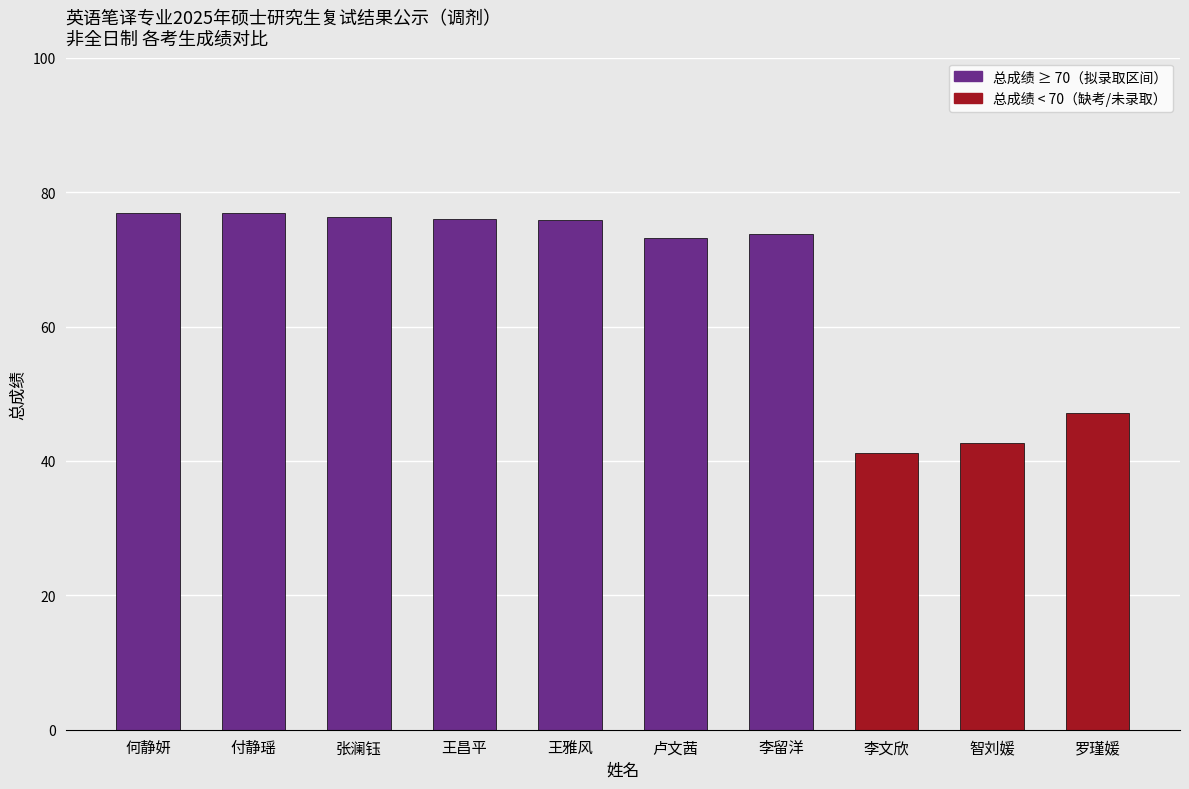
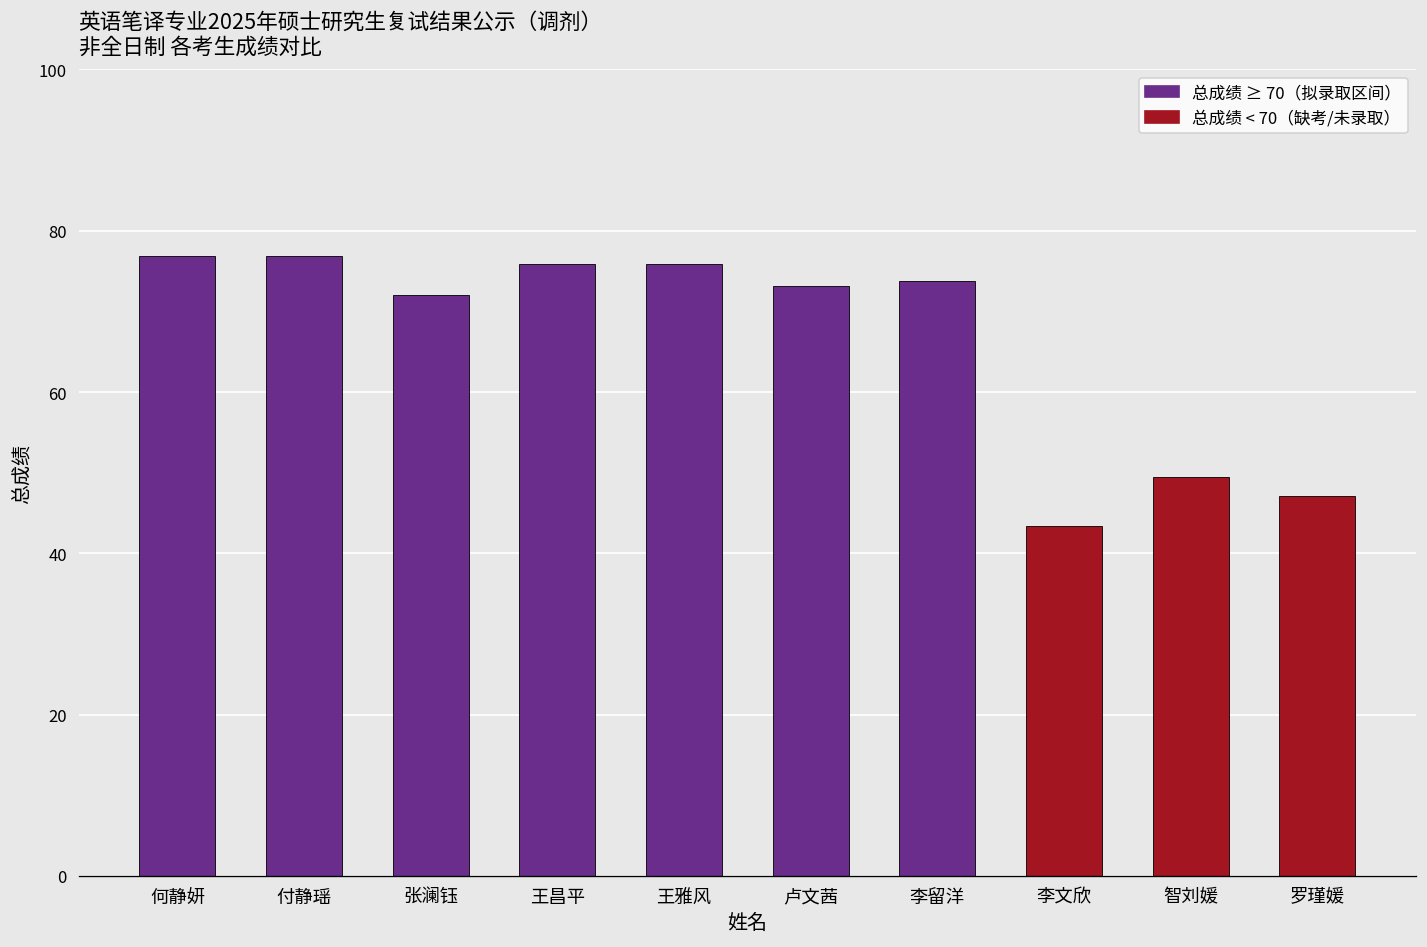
  {
    "何静妍": 77,
    "付静瑶": 77,
-   "张澜钰": 76,
+   "张澜钰": 72,
    "王昌平": 76,
    "王雅风": 76,
    "卢文茜": 73,
    "李留洋": 74,
-   "李文欣": 41,
-   "智刘媛": 43,
+   "李文欣": 43,
+   "智刘媛": 49,
    "罗瑾媛": 47
  }
